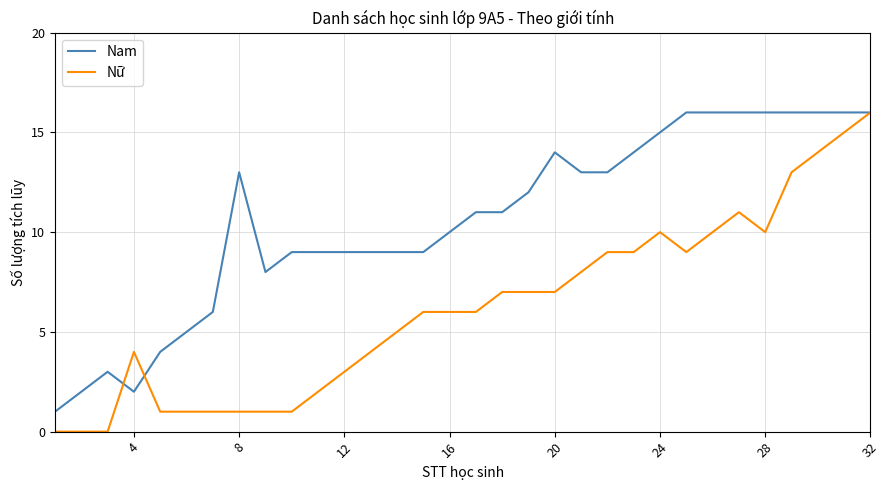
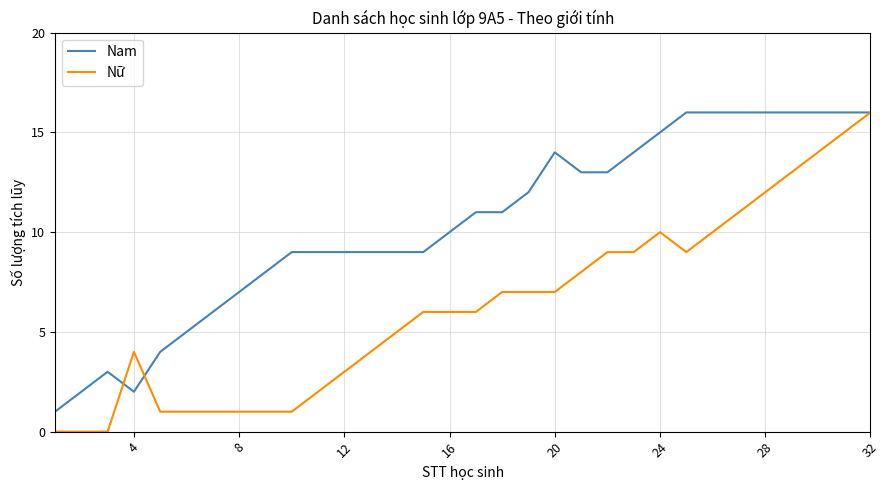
  {
    "Nam": {
      "4": 2,
-     "8": 13,
+     "8": 7,
      "12": 9,
      "16": 10,
      "20": 14,
      "24": 15,
      "28": 16
    },
    "Nữ": {
      "4": 4,
      "8": 1,
      "12": 3,
      "16": 6,
      "20": 7,
      "24": 10,
-     "28": 10
+     "28": 12
    }
  }
